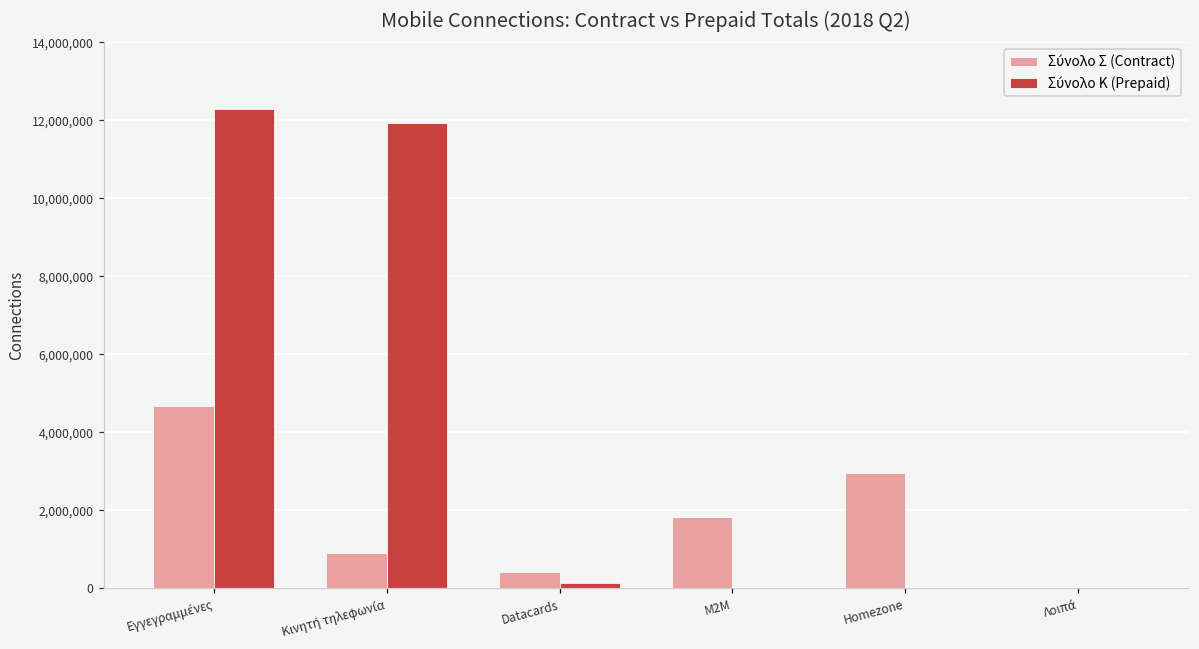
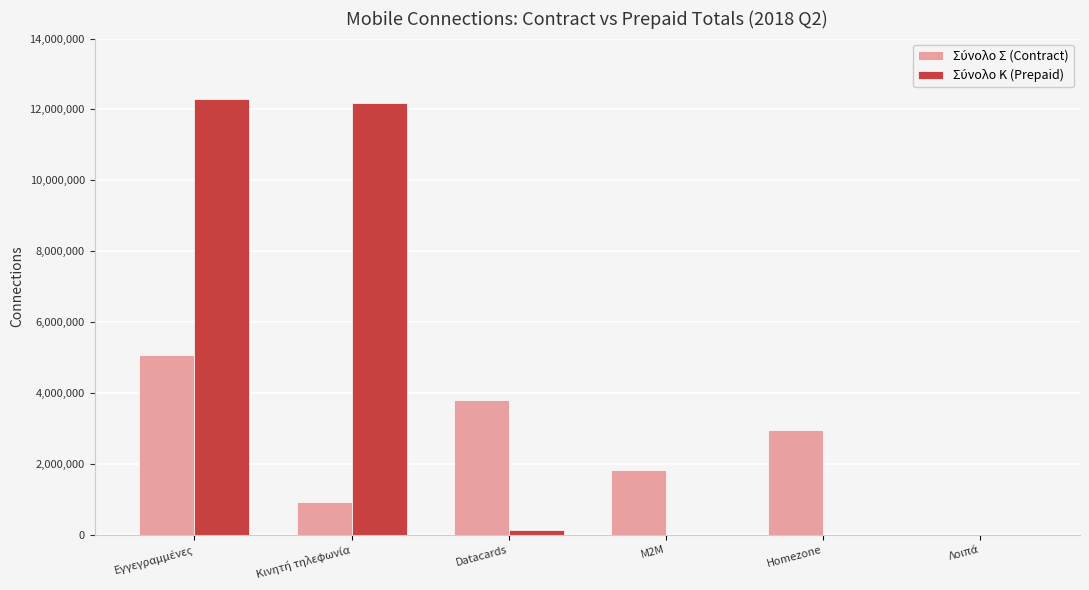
  {
    "Σύνολο Σ (Contract)": {
-     "Εγγεγραμμένες": "4,700,000",
+     "Εγγεγραμμένες": "5,100,000",
      "Κινητή τηλεφωνία": "900,000",
-     "Datacards": "400,000",
+     "Datacards": "3,800,000",
      "M2M": "1,800,000",
      "Homezone": "3,000,000",
      "Λοιπά": "0"
    },
    "Σύνολο Κ (Prepaid)": {
      "Εγγεγραμμένες": "12,300,000",
-     "Κινητή τηλεφωνία": "11,900,000",
+     "Κινητή τηλεφωνία": "12,200,000",
      "Datacards": "100,000",
      "M2M": "0",
      "Homezone": "0",
      "Λοιπά": "0"
    }
  }
